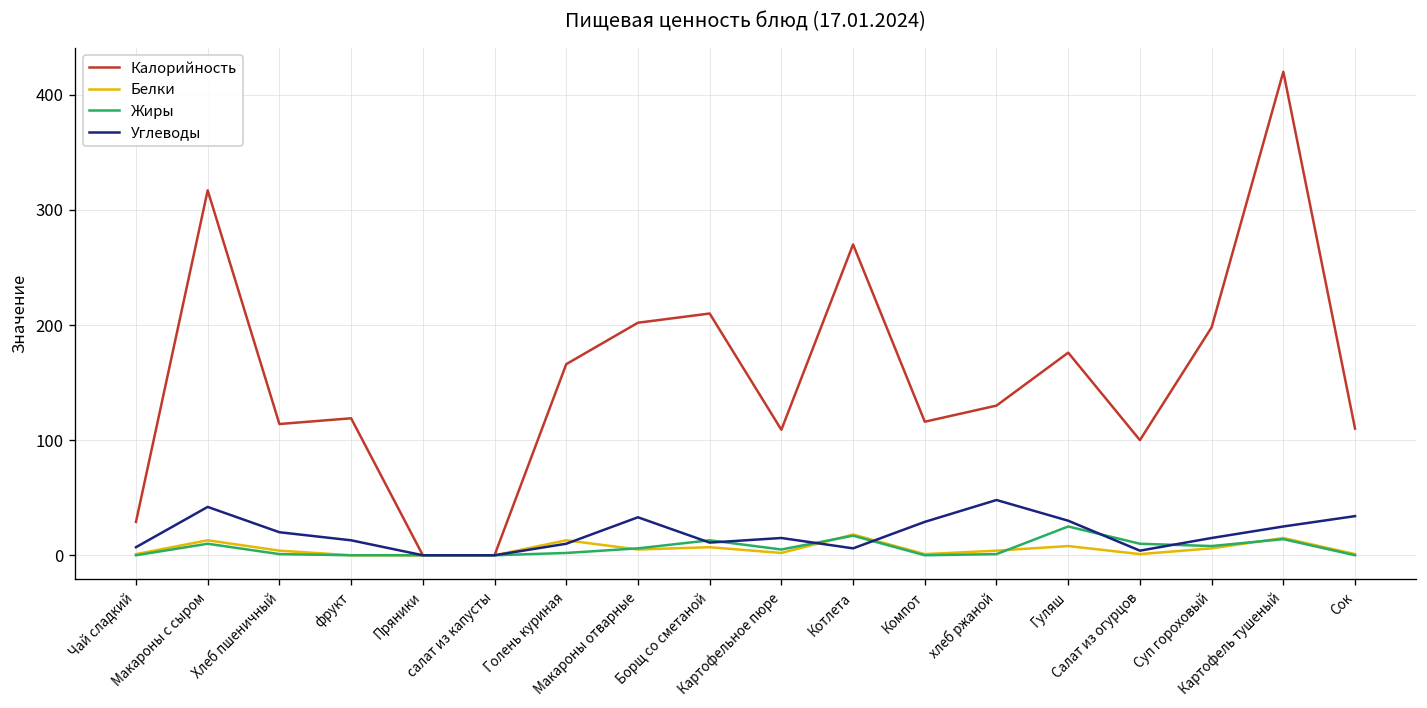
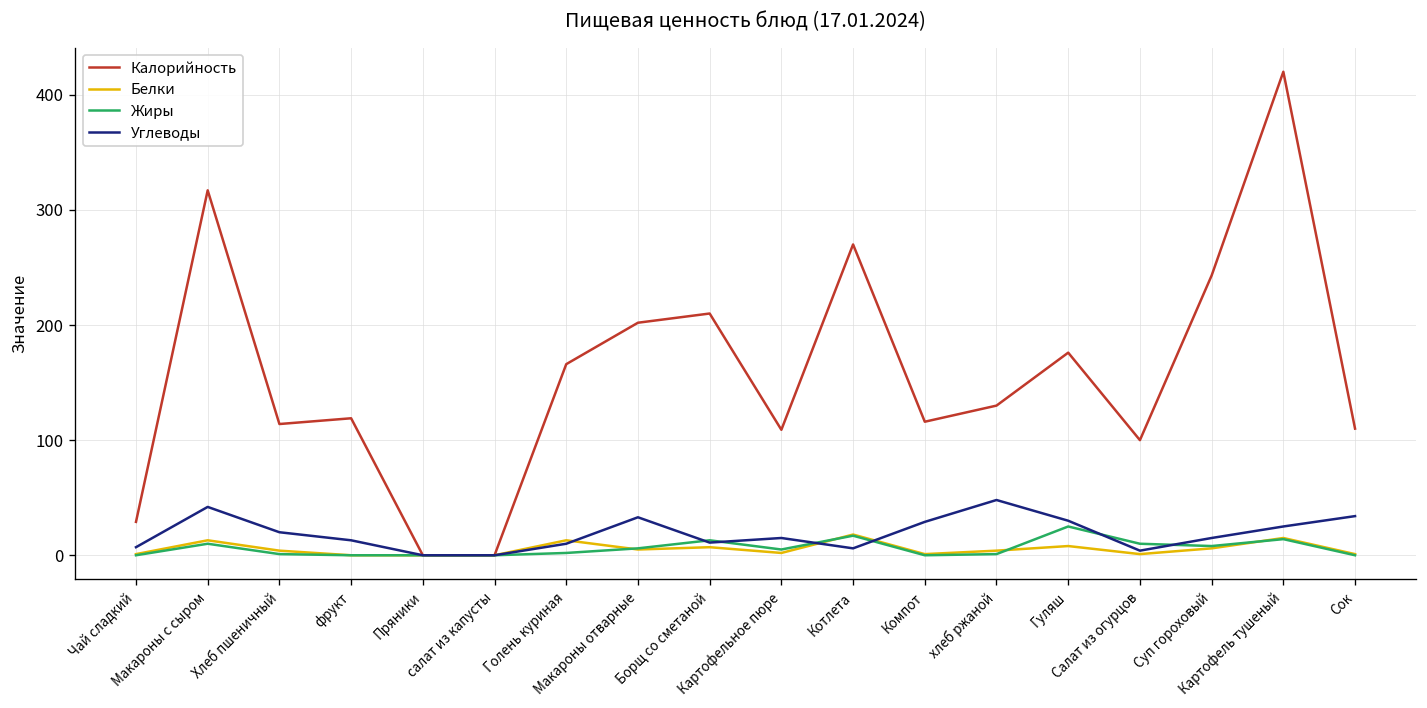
  {
    "Калорийность": {
      "Чай сладкий": 30,
      "Макароны с сыром": 320,
      "Хлеб пшеничный": 110,
      "фрукт": 120,
      "Голень куриная": 170,
      "Макароны отварные": 200,
      "Борщ со сметаной": 210,
      "Картофельное пюре": 110,
      "Котлета": 270,
      "Компот": 120,
      "хлеб ржаной": 130,
      "Гуляш": 180,
      "Салат из огурцов": 100,
-     "Суп гороховый": 200,
+     "Суп гороховый": 240,
      "Картофель тушеный": 420,
      "Сок": 110
    },
    "Белки": {
      "Макароны с сыром": 10,
      "Хлеб пшеничный": 0,
      "Голень куриная": 10,
      "Борщ со сметаной": 10,
      "Картофельное пюре": 0,
      "хлеб ржаной": 0,
      "Гуляш": 10,
      "Салат из огурцов": 0
    },
    "Жиры": {
      "Макароны с сыром": 10,
      "Хлеб пшеничный": 0,
      "Голень куриная": 0,
      "Картофельное пюре": 10,
      "хлеб ржаной": 0,
      "Гуляш": 30,
      "Салат из огурцов": 10
    },
    "Углеводы": {
      "Чай сладкий": 10,
      "Макароны с сыром": 40,
      "Хлеб пшеничный": 20,
      "фрукт": 10,
      "Голень куриная": 10,
      "Макароны отварные": 30,
      "Картофельное пюре": 20,
      "Котлета": 10,
      "Компот": 30,
      "хлеб ржаной": 50,
      "Гуляш": 30,
      "Салат из огурцов": 0,
      "Суп гороховый": 20,
      "Картофель тушеный": 30,
      "Сок": 30
    }
  }
